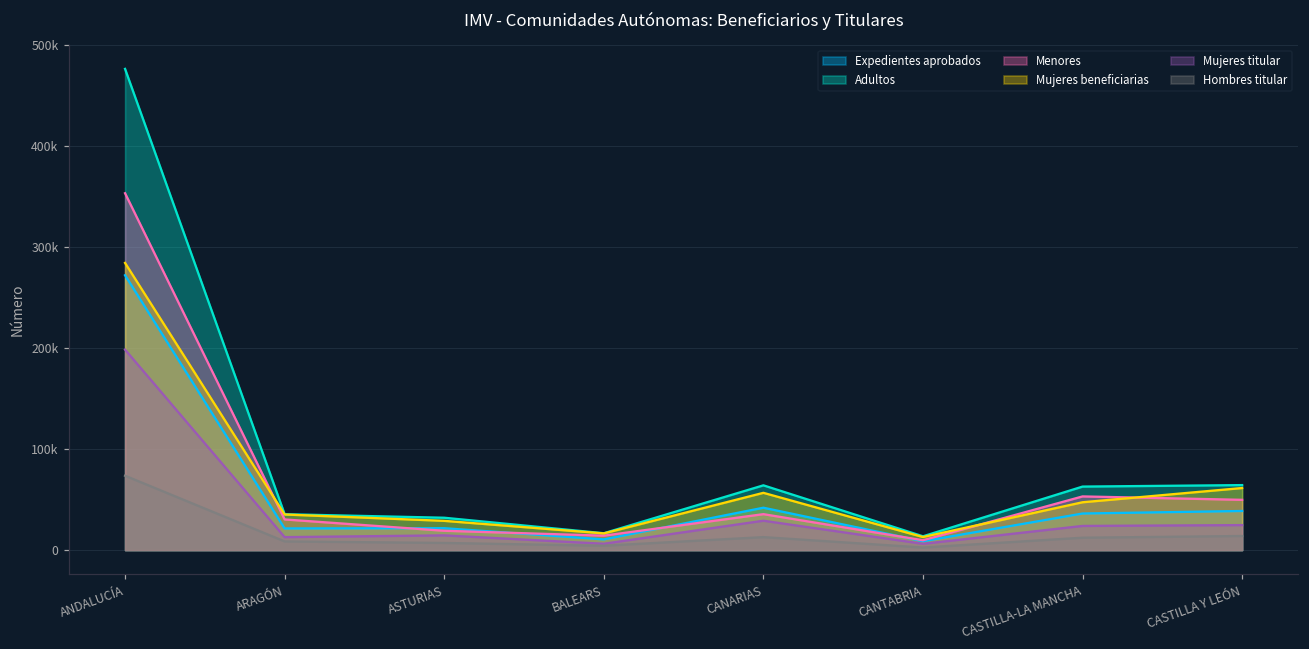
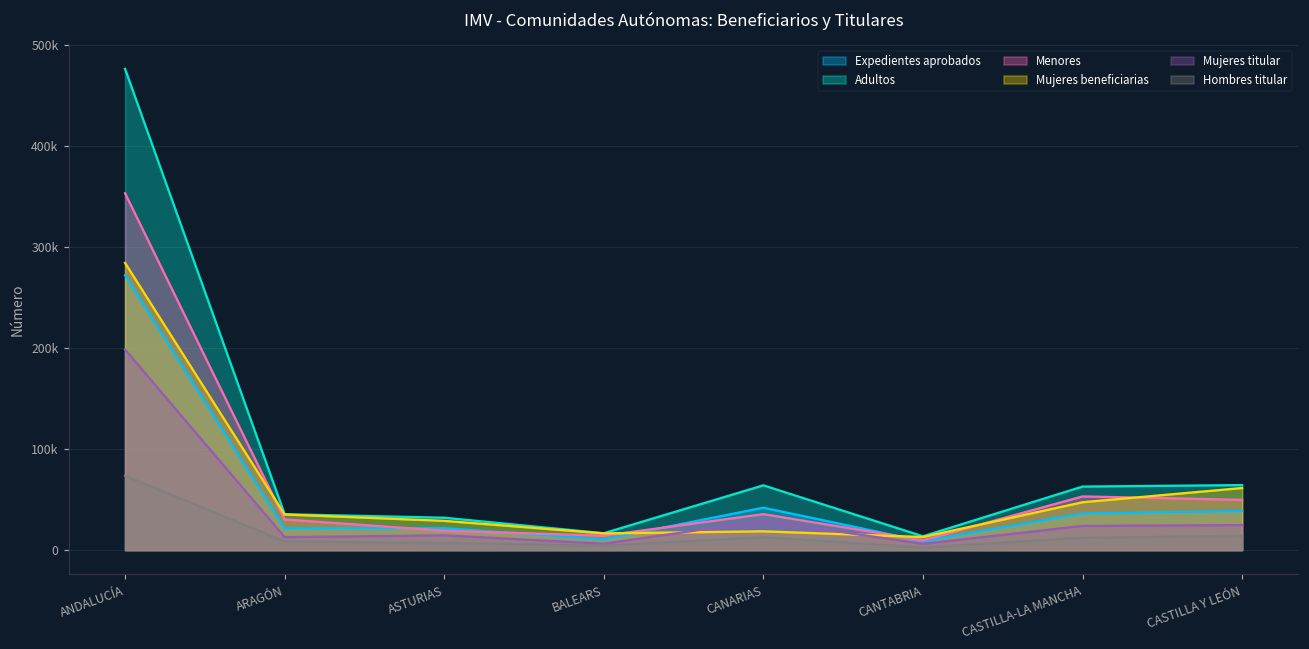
  {
    "Mujeres beneficiarias": {
      "ANDALUCÍA": 280000,
      "ASTURIAS": 30000,
-     "CANARIAS": 60000,
+     "CANARIAS": 20000,
      "CASTILLA-LA MANCHA": 50000,
      "CASTILLA Y LEÓN": 60000
    }
  }
